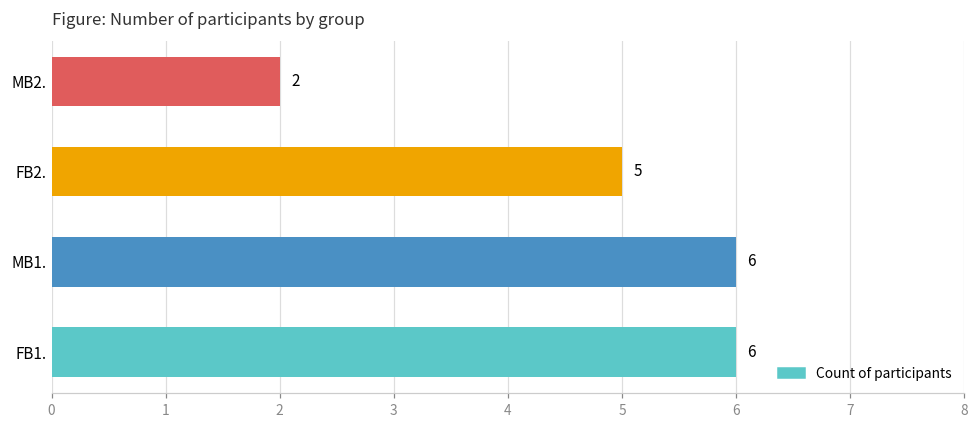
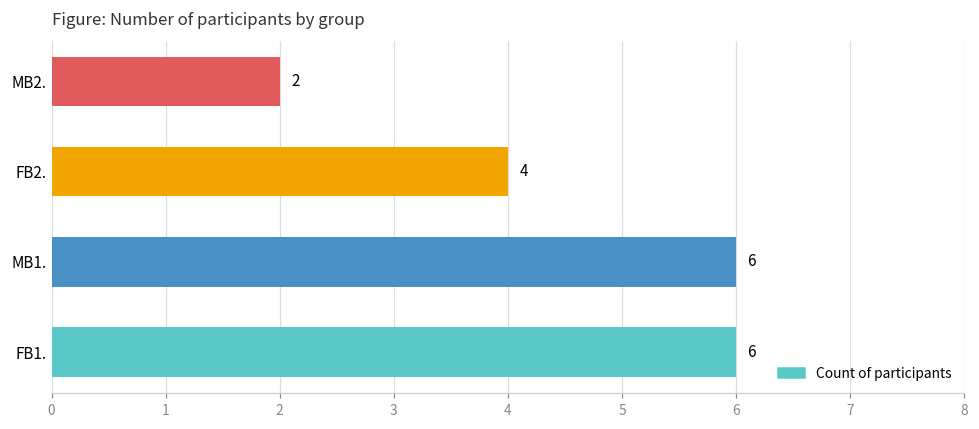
  {
    "MB2.": 2,
-   "FB2.": 5,
+   "FB2.": 4,
    "MB1.": 6,
    "FB1.": 6
  }
